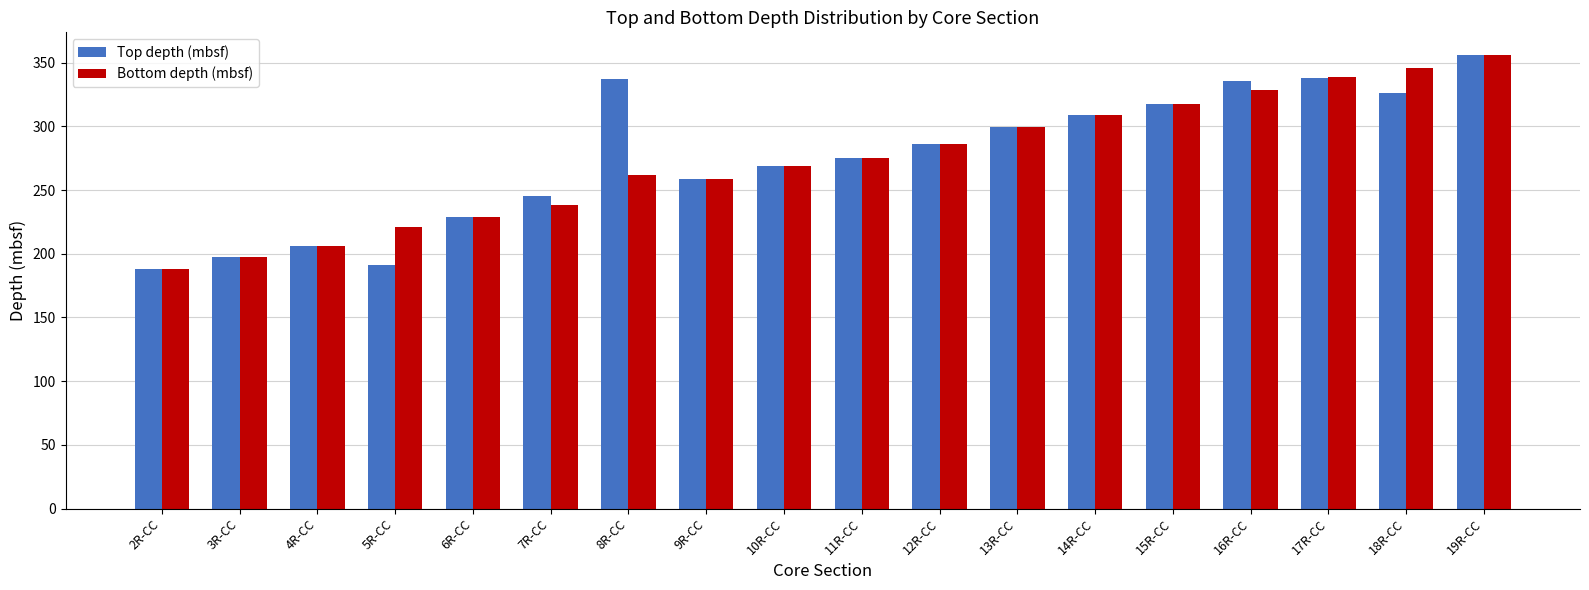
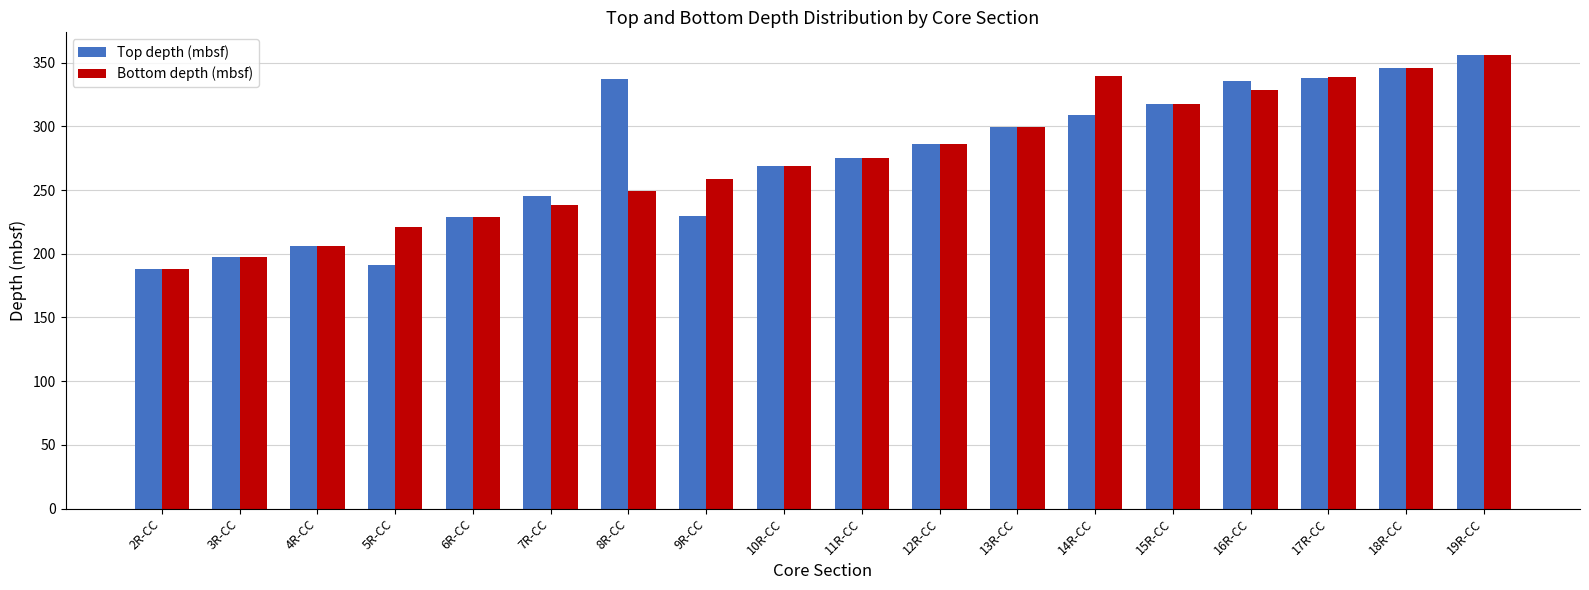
  {
    "Top depth (mbsf)": {
      "2R-CC": 188,
      "3R-CC": 197,
      "4R-CC": 206,
      "5R-CC": 191,
      "6R-CC": 229,
      "7R-CC": 245,
      "8R-CC": 337,
-     "9R-CC": 259,
+     "9R-CC": 229,
      "10R-CC": 269,
      "11R-CC": 275,
      "12R-CC": 286,
      "13R-CC": 299,
      "14R-CC": 309,
      "15R-CC": 318,
      "16R-CC": 336,
      "17R-CC": 338,
-     "18R-CC": 326,
+     "18R-CC": 346,
      "19R-CC": 356
    },
    "Bottom depth (mbsf)": {
      "2R-CC": 188,
      "3R-CC": 197,
      "4R-CC": 206,
      "5R-CC": 221,
      "6R-CC": 229,
      "7R-CC": 238,
-     "8R-CC": 262,
+     "8R-CC": 249,
      "9R-CC": 259,
      "10R-CC": 269,
      "11R-CC": 275,
      "12R-CC": 286,
      "13R-CC": 299,
-     "14R-CC": 309,
+     "14R-CC": 339,
      "15R-CC": 318,
      "16R-CC": 328,
      "17R-CC": 338,
      "18R-CC": 346,
      "19R-CC": 356
    }
  }
